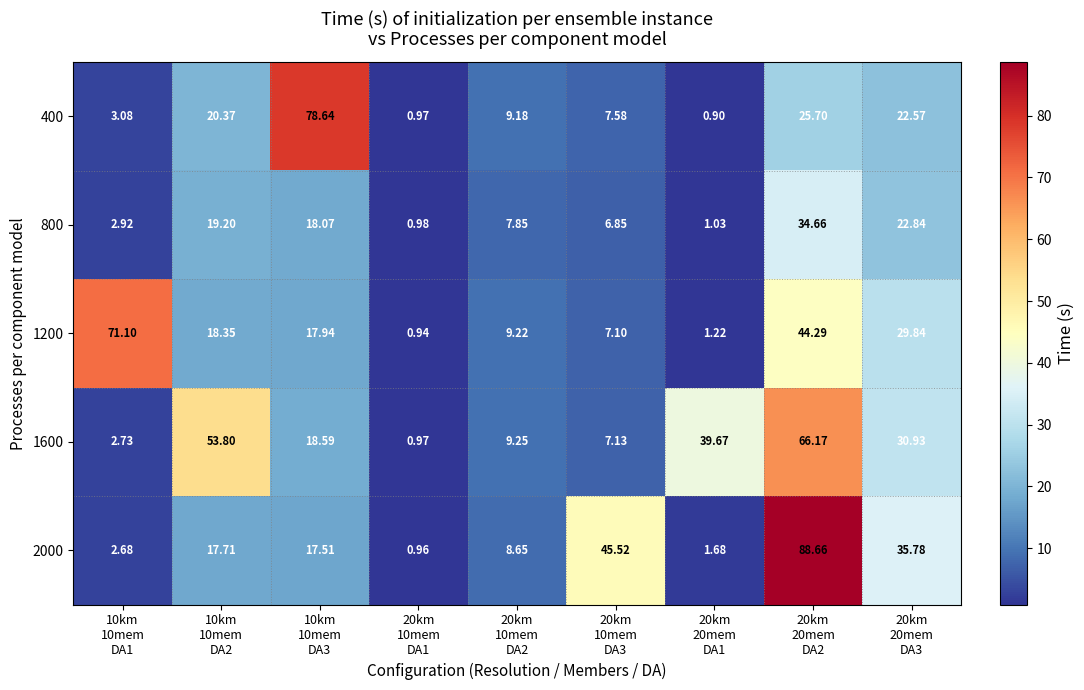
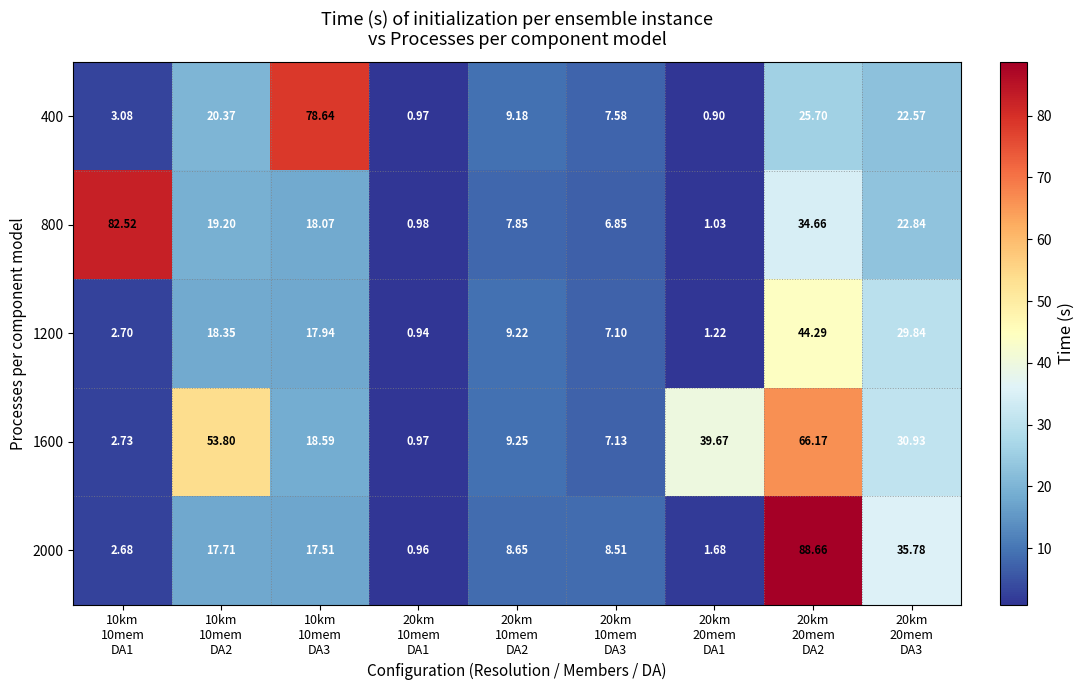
  {
    "400": {
      "10km 10mem DA1": 3.08,
      "10km 10mem DA2": 20.37,
      "10km 10mem DA3": 78.64,
      "20km 10mem DA1": 0.97,
      "20km 10mem DA2": 9.18,
      "20km 10mem DA3": 7.58,
      "20km 20mem DA1": 0.90,
      "20km 20mem DA2": 25.70,
      "20km 20mem DA3": 22.57
    },
    "800": {
-     "10km 10mem DA1": 2.92,
+     "10km 10mem DA1": 82.52,
      "10km 10mem DA2": 19.20,
      "10km 10mem DA3": 18.07,
      "20km 10mem DA1": 0.98,
      "20km 10mem DA2": 7.85,
      "20km 10mem DA3": 6.85,
      "20km 20mem DA1": 1.03,
      "20km 20mem DA2": 34.66,
      "20km 20mem DA3": 22.84
    },
    "1200": {
-     "10km 10mem DA1": 71.10,
+     "10km 10mem DA1": 2.70,
      "10km 10mem DA2": 18.35,
      "10km 10mem DA3": 17.94,
      "20km 10mem DA1": 0.94,
      "20km 10mem DA2": 9.22,
      "20km 10mem DA3": 7.10,
      "20km 20mem DA1": 1.22,
      "20km 20mem DA2": 44.29,
      "20km 20mem DA3": 29.84
    },
    "1600": {
      "10km 10mem DA1": 2.73,
      "10km 10mem DA2": 53.80,
      "10km 10mem DA3": 18.59,
      "20km 10mem DA1": 0.97,
      "20km 10mem DA2": 9.25,
      "20km 10mem DA3": 7.13,
      "20km 20mem DA1": 39.67,
      "20km 20mem DA2": 66.17,
      "20km 20mem DA3": 30.93
    },
    "2000": {
      "10km 10mem DA1": 2.68,
      "10km 10mem DA2": 17.71,
      "10km 10mem DA3": 17.51,
      "20km 10mem DA1": 0.96,
      "20km 10mem DA2": 8.65,
-     "20km 10mem DA3": 45.52,
+     "20km 10mem DA3": 8.51,
      "20km 20mem DA1": 1.68,
      "20km 20mem DA2": 88.66,
      "20km 20mem DA3": 35.78
    }
  }
